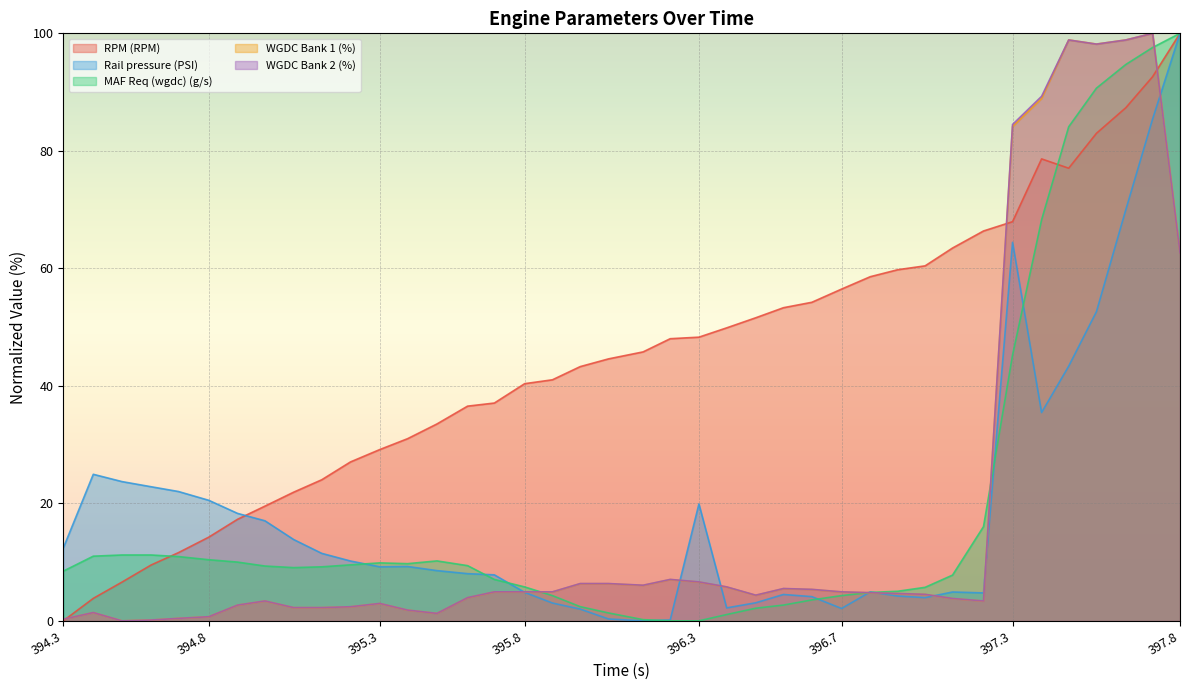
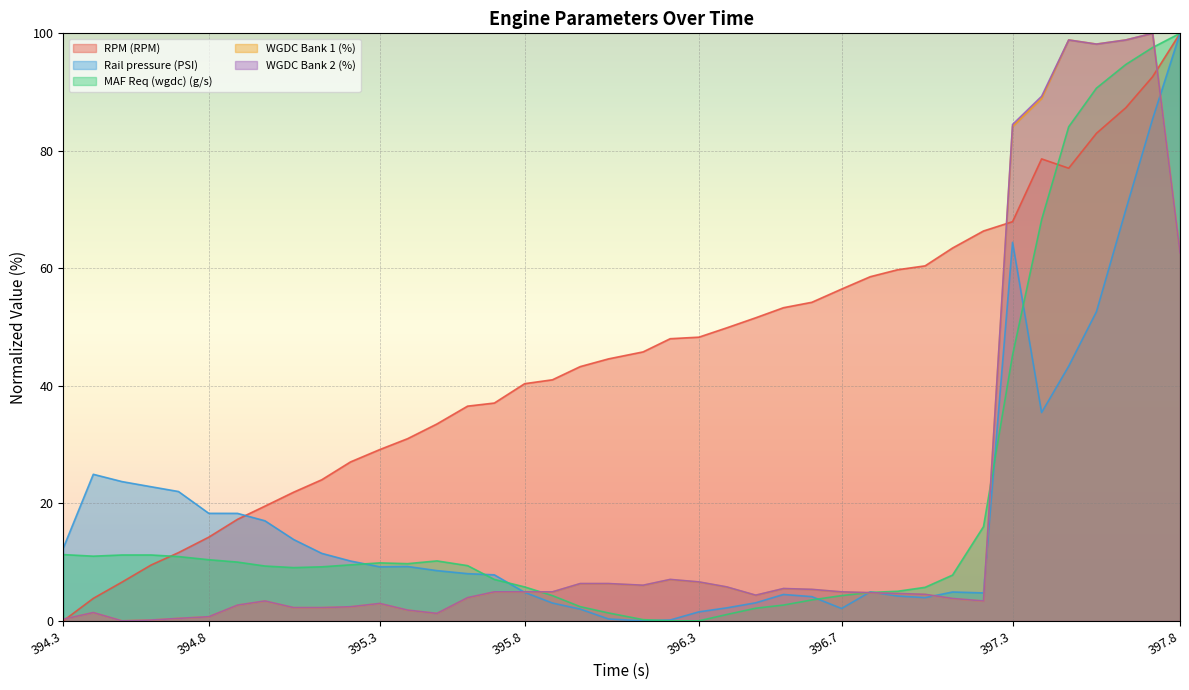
  {
    "Rail pressure (PSI)": {
      "394.3": 12,
-     "394.8": 21,
+     "394.8": 18,
      "395.3": 9,
-     "396.3": 20,
+     "396.3": 2,
      "396.7": 2,
      "397.3": 64
    },
    "MAF Req (wgdc) (g/s)": {
-     "394.3": 8,
+     "394.3": 11,
      "394.8": 10,
      "395.3": 10,
      "395.8": 6,
      "396.3": 0,
      "396.7": 4,
      "397.3": 45
    }
  }
